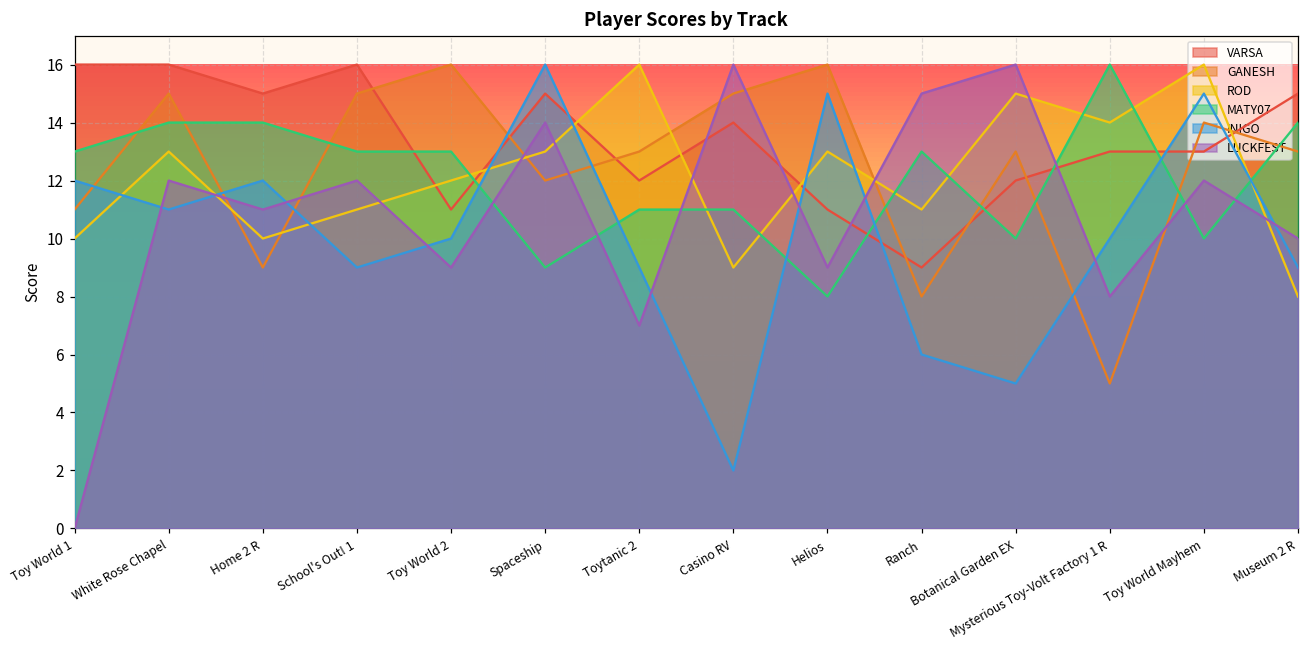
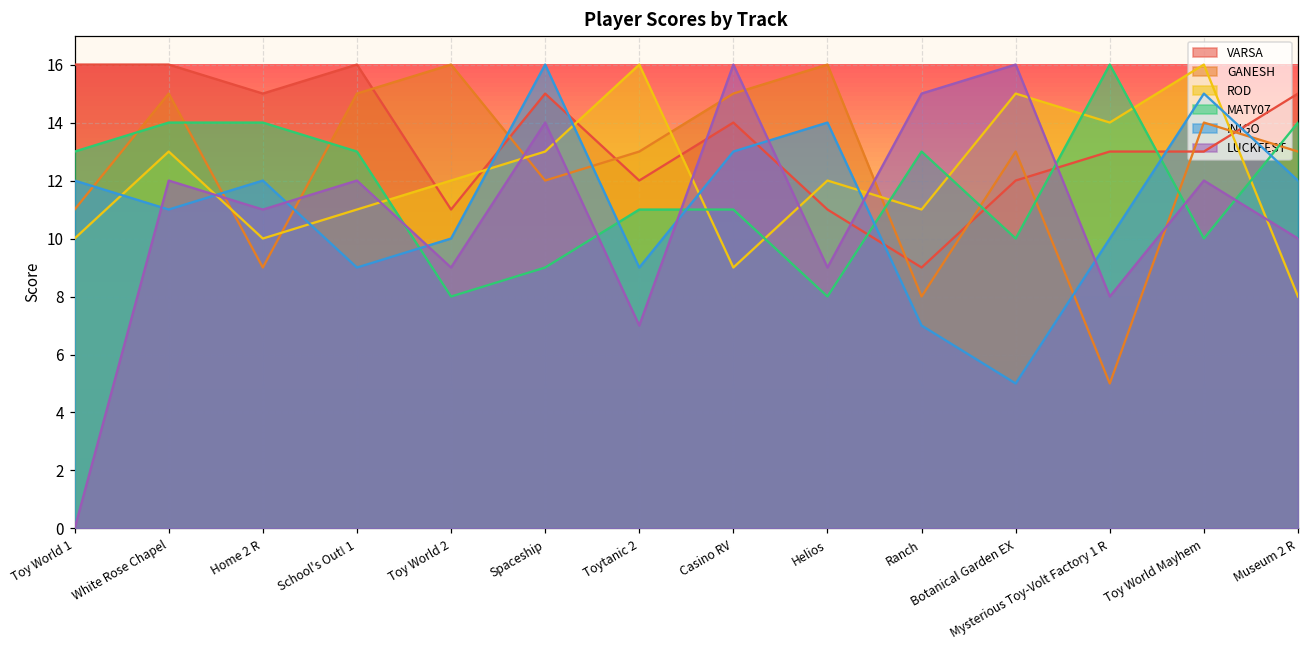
  {
    "ROD": {
      "Toy World 1": 10,
      "White Rose Chapel": 13,
      "Home 2 R": 10,
      "School's Out! 1": 11,
      "Toy World 2": 12,
      "Spaceship": 13,
      "Toytanic 2": 16,
      "Casino RV": 9,
-     "Helios": 13,
+     "Helios": 12,
      "Ranch": 11,
      "Botanical Garden EX": 15,
      "Mysterious Toy-Volt Factory 1 R": 14,
      "Museum 2 R": 8
    },
    "MATY07": {
      "Toy World 1": 13,
      "White Rose Chapel": 14,
      "Home 2 R": 14,
      "School's Out! 1": 13,
-     "Toy World 2": 13,
+     "Toy World 2": 8,
      "Spaceship": 9,
      "Toytanic 2": 11,
      "Casino RV": 11,
      "Helios": 8,
      "Ranch": 13,
      "Botanical Garden EX": 10,
      "Mysterious Toy-Volt Factory 1 R": 16,
      "Toy World Mayhem": 10,
      "Museum 2 R": 14
    },
    "INIGO": {
      "Toy World 1": 12,
      "White Rose Chapel": 11,
      "Home 2 R": 12,
      "School's Out! 1": 9,
      "Toy World 2": 10,
      "Spaceship": 16,
      "Toytanic 2": 9,
-     "Casino RV": 2,
-     "Helios": 15,
-     "Ranch": 6,
+     "Casino RV": 13,
+     "Helios": 14,
+     "Ranch": 7,
      "Botanical Garden EX": 5,
      "Mysterious Toy-Volt Factory 1 R": 10,
-     "Museum 2 R": 9
+     "Museum 2 R": 12
    },
    "LUCKFEST": {
      "Toy World 1": 0,
      "White Rose Chapel": 12,
      "Home 2 R": 11,
      "School's Out! 1": 12,
      "Toy World 2": 9,
      "Spaceship": 14,
      "Toytanic 2": 7,
      "Casino RV": 16,
      "Helios": 9,
      "Ranch": 15,
      "Botanical Garden EX": 16,
      "Mysterious Toy-Volt Factory 1 R": 8,
      "Toy World Mayhem": 12,
      "Museum 2 R": 10
    }
  }
